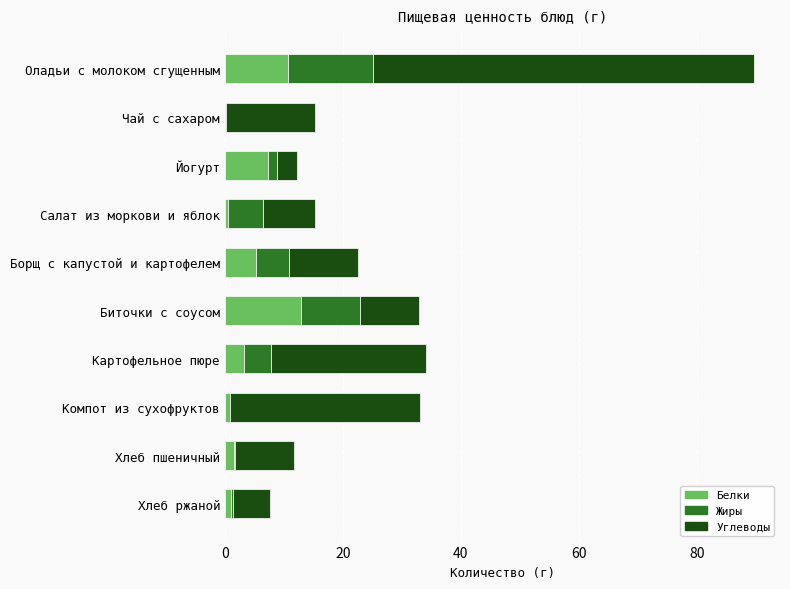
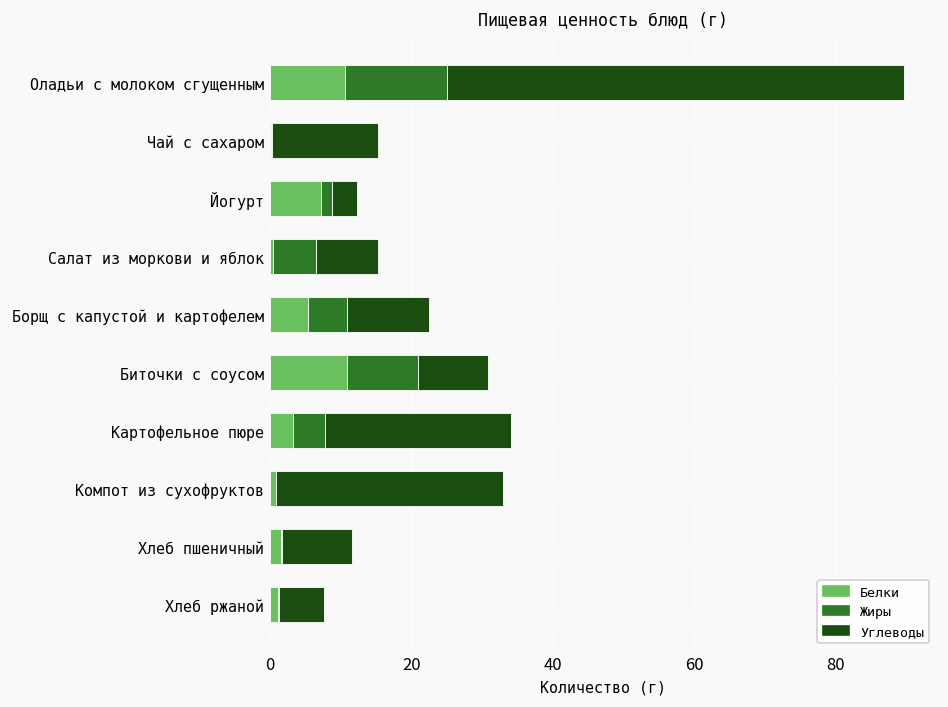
  {
    "Белки": {
      "Оладьи с молоком сгущенным": 11,
      "Йогурт": 7,
      "Салат из моркови и яблок": 1,
      "Борщ с капустой и картофелем": 5,
-     "Биточки с соусом": 13,
+     "Биточки с соусом": 11,
      "Картофельное пюре": 3,
      "Компот из сухофруктов": 1,
      "Хлеб пшеничный": 2,
      "Хлеб ржаной": 1
    }
  }
